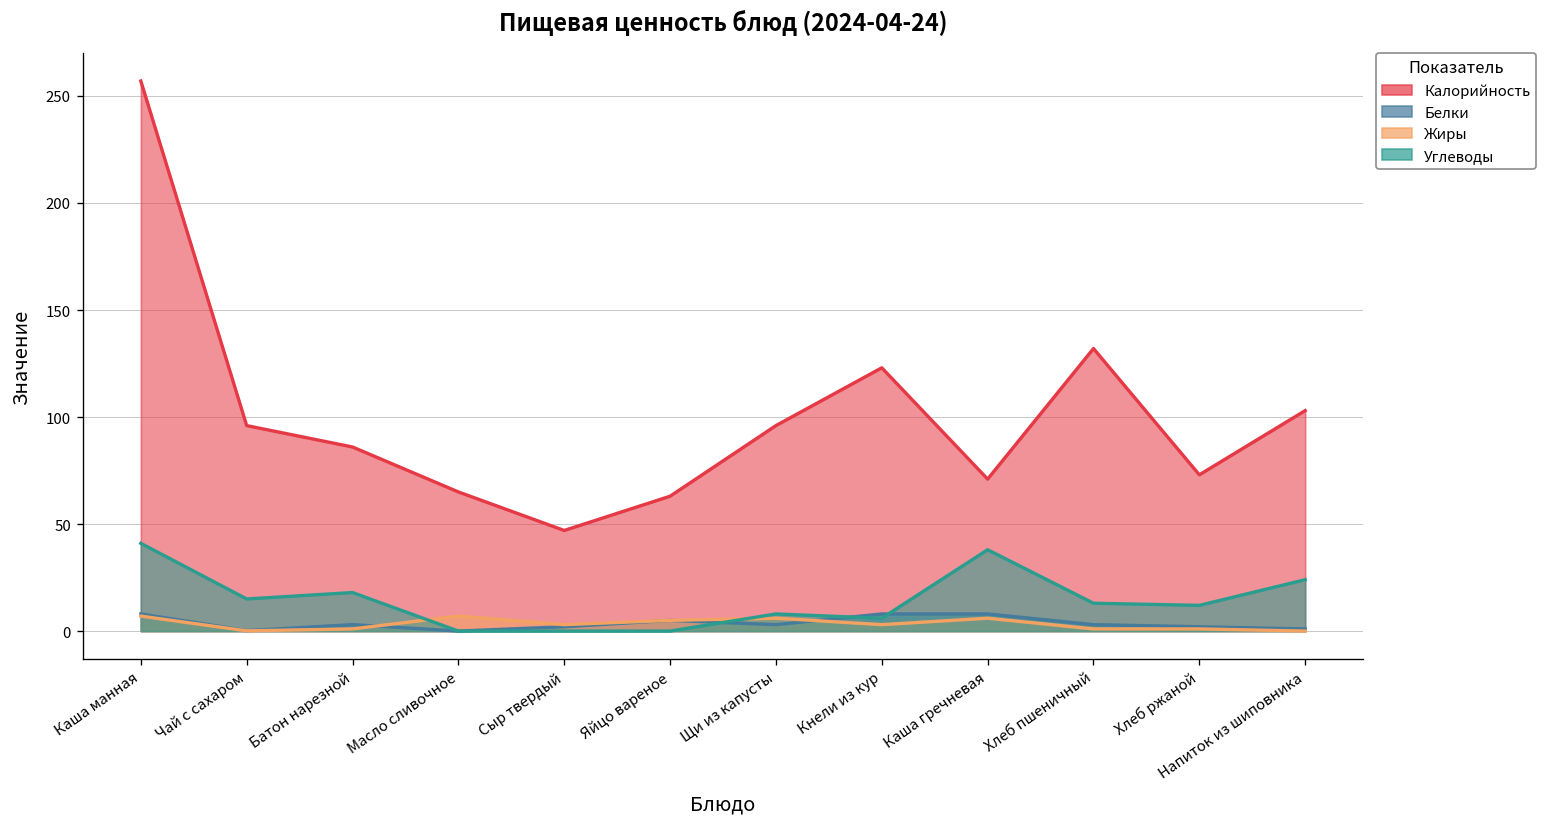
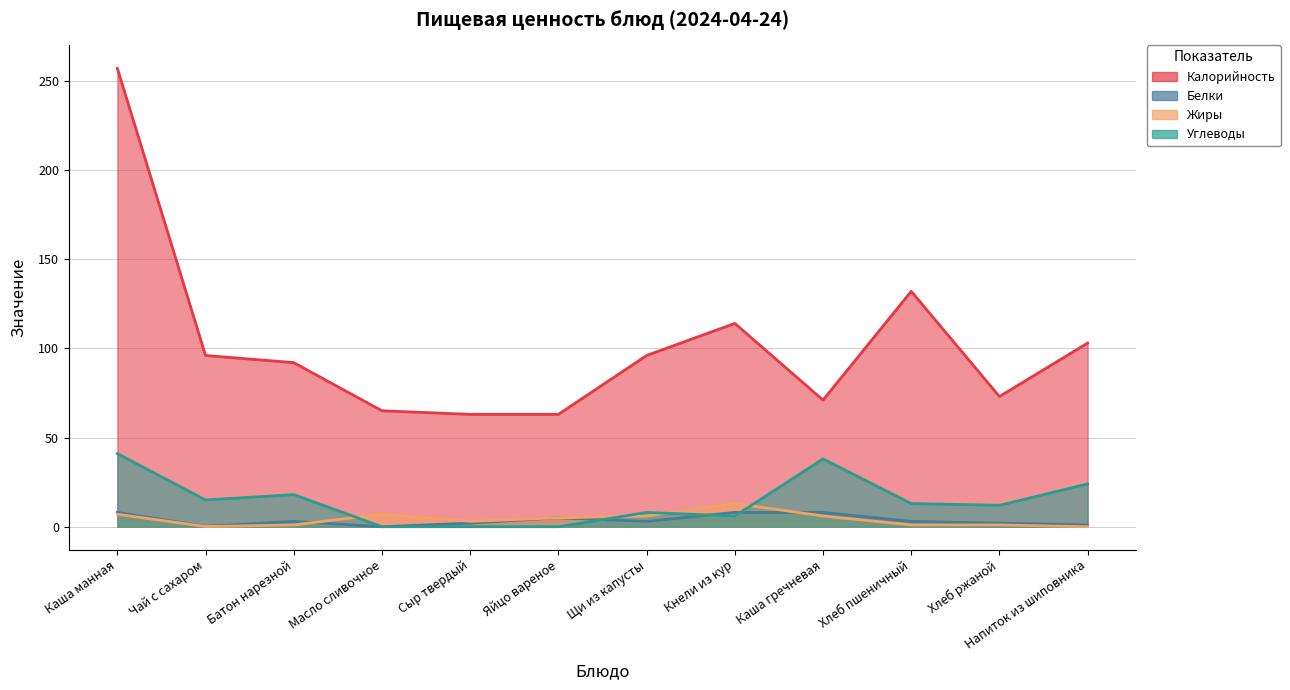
  {
    "Калорийность": {
      "Каша манная": 257,
      "Чай с сахаром": 96,
-     "Батон нарезной": 86,
+     "Батон нарезной": 92,
      "Масло сливочное": 65,
-     "Сыр твердый": 47,
+     "Сыр твердый": 63,
      "Яйцо вареное": 63,
      "Щи из капусты": 96,
-     "Кнели из кур": 123,
+     "Кнели из кур": 114,
      "Каша гречневая": 71,
      "Хлеб пшеничный": 132,
      "Хлеб ржаной": 73,
      "Напиток из шиповника": 103
    },
    "Жиры": {
      "Батон нарезной": 1,
      "Масло сливочное": 7,
      "Щи из капусты": 6,
-     "Кнели из кур": 3,
+     "Кнели из кур": 13,
      "Каша гречневая": 6,
      "Хлеб пшеничный": 1
    }
  }
